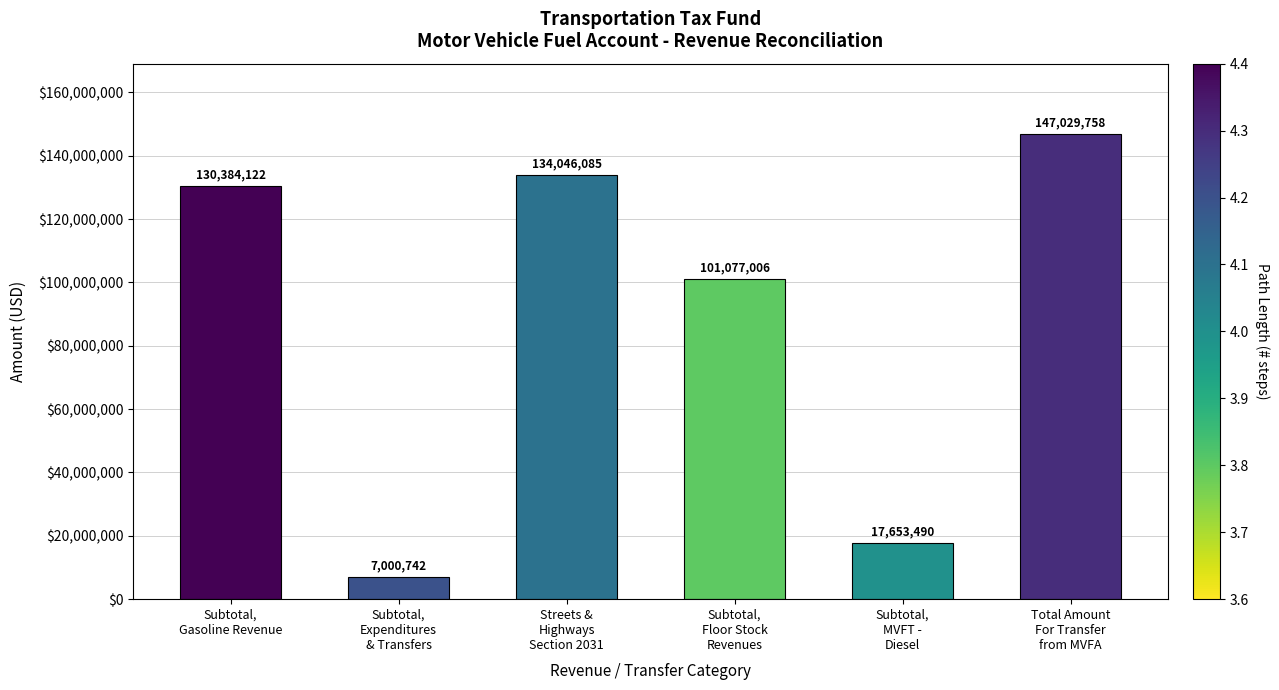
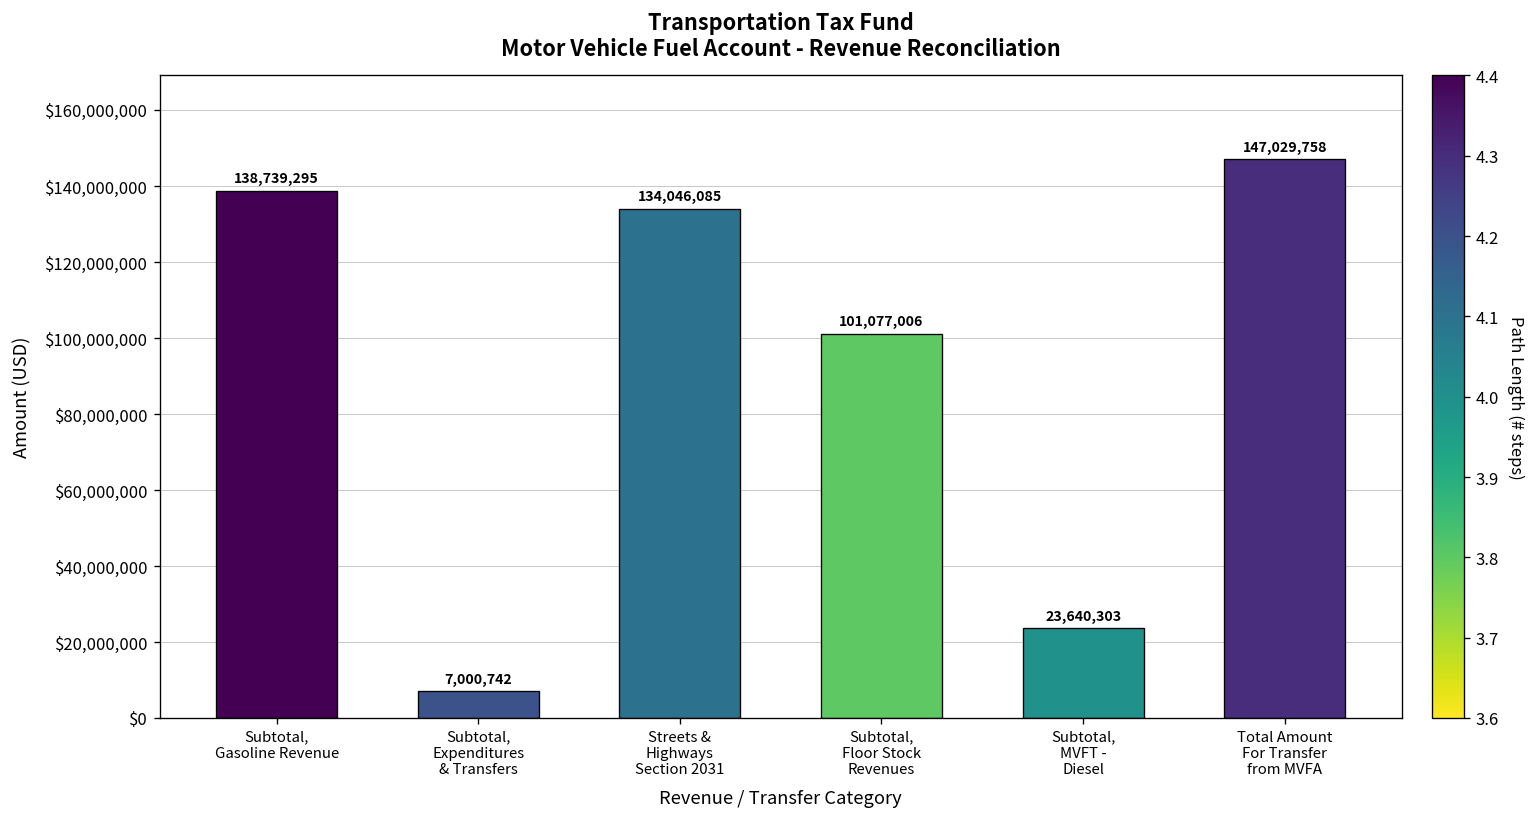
  {
-   "Subtotal, Gasoline Revenue": "130,384,122",
+   "Subtotal, Gasoline Revenue": "138,739,295",
    "Subtotal, Expenditures & Transfers": "7,000,742",
    "Streets & Highways Section 2031": "134,046,085",
    "Subtotal, Floor Stock Revenues": "101,077,006",
-   "Subtotal, MVFT - Diesel": "17,653,490",
+   "Subtotal, MVFT - Diesel": "23,640,303",
    "Total Amount For Transfer from MVFA": "147,029,758"
  }
